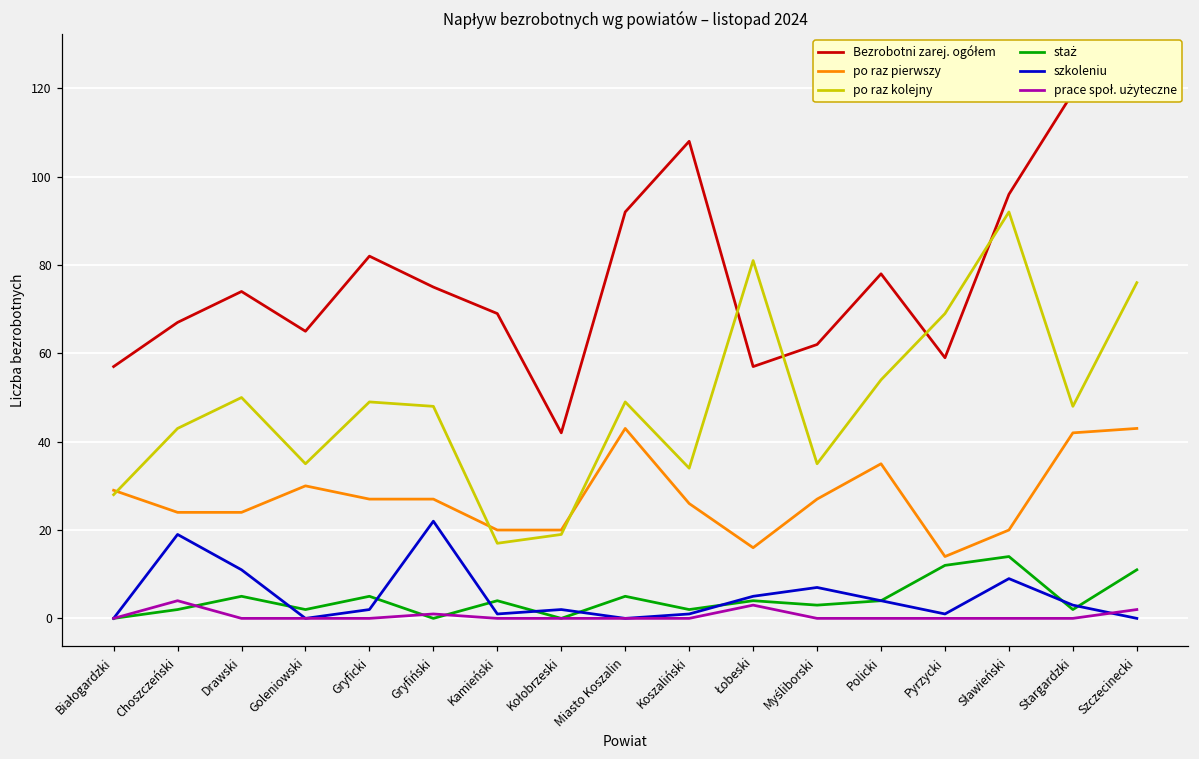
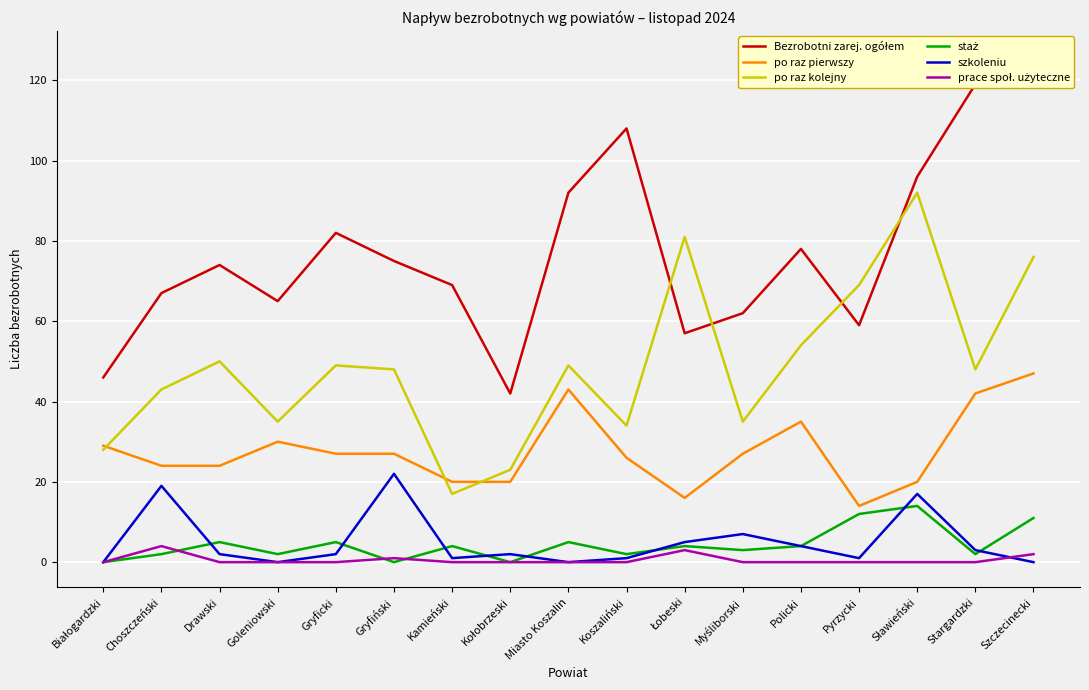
  {
    "Bezrobotni zarej. ogółem": {
-     "Białogardzki": 57,
+     "Białogardzki": 46,
      "Choszczeński": 67,
      "Drawski": 74,
      "Goleniowski": 65,
      "Gryficki": 82,
      "Gryfiński": 75,
      "Kamieński": 69,
      "Kołobrzeski": 42,
      "Miasto Koszalin": 92,
      "Koszaliński": 108,
      "Łobeski": 57,
      "Myśliborski": 62,
      "Policki": 78,
      "Pyrzycki": 59,
      "Sławieński": 96
    },
    "po raz pierwszy": {
      "Białogardzki": 29,
      "Choszczeński": 24,
      "Drawski": 24,
      "Goleniowski": 30,
      "Gryficki": 27,
      "Gryfiński": 27,
      "Kamieński": 20,
      "Kołobrzeski": 20,
      "Miasto Koszalin": 43,
      "Koszaliński": 26,
      "Łobeski": 16,
      "Myśliborski": 27,
      "Policki": 35,
      "Pyrzycki": 14,
      "Sławieński": 20,
      "Stargardzki": 42,
-     "Szczecinecki": 43
+     "Szczecinecki": 47
    },
    "po raz kolejny": {
      "Białogardzki": 28,
      "Choszczeński": 43,
      "Drawski": 50,
      "Goleniowski": 35,
      "Gryficki": 49,
      "Gryfiński": 48,
      "Kamieński": 17,
-     "Kołobrzeski": 19,
+     "Kołobrzeski": 23,
      "Miasto Koszalin": 49,
      "Koszaliński": 34,
      "Łobeski": 81,
      "Myśliborski": 35,
      "Policki": 54,
      "Pyrzycki": 69,
      "Sławieński": 92,
      "Stargardzki": 48,
      "Szczecinecki": 76
    },
    "staż": {
      "Choszczeński": 2,
      "Drawski": 5,
      "Goleniowski": 2,
      "Gryficki": 5,
      "Gryfiński": 0,
      "Kamieński": 4,
      "Miasto Koszalin": 5,
      "Koszaliński": 2,
      "Łobeski": 4,
      "Myśliborski": 3,
      "Pyrzycki": 12,
      "Sławieński": 14,
      "Stargardzki": 2,
      "Szczecinecki": 11
    },
    "szkoleniu": {
      "Choszczeński": 19,
-     "Drawski": 11,
+     "Drawski": 2,
      "Gryficki": 2,
      "Gryfiński": 22,
      "Kamieński": 1,
      "Kołobrzeski": 2,
      "Koszaliński": 1,
      "Łobeski": 5,
      "Myśliborski": 7,
      "Pyrzycki": 1,
-     "Sławieński": 9,
+     "Sławieński": 17,
      "Stargardzki": 3,
      "Szczecinecki": 0
    },
    "prace społ. użyteczne": {
      "Choszczeński": 4,
      "Drawski": 0,
      "Gryficki": 0,
      "Gryfiński": 1,
      "Kamieński": 0,
      "Koszaliński": 0,
      "Łobeski": 3,
      "Myśliborski": 0,
      "Policki": 0,
      "Pyrzycki": 0,
      "Sławieński": 0,
      "Stargardzki": 0,
      "Szczecinecki": 2
    }
  }
